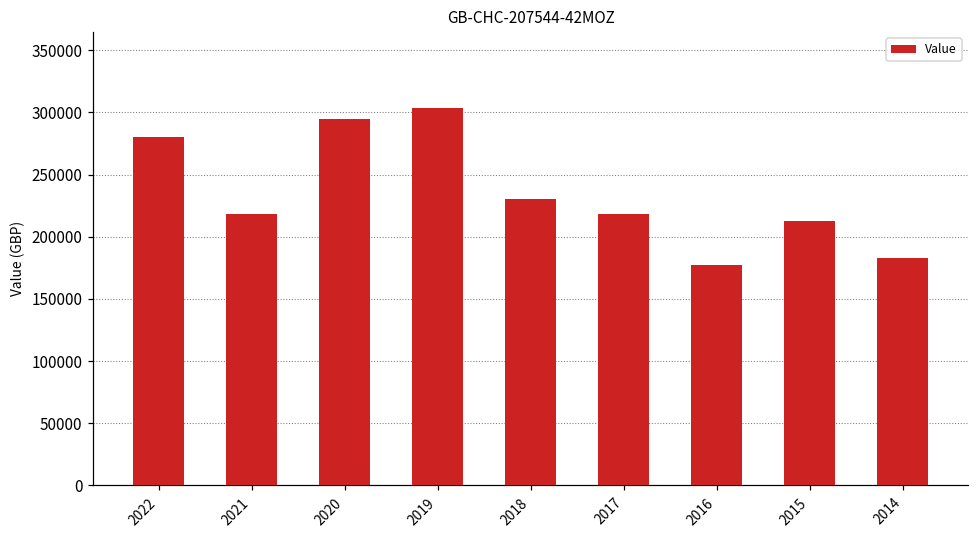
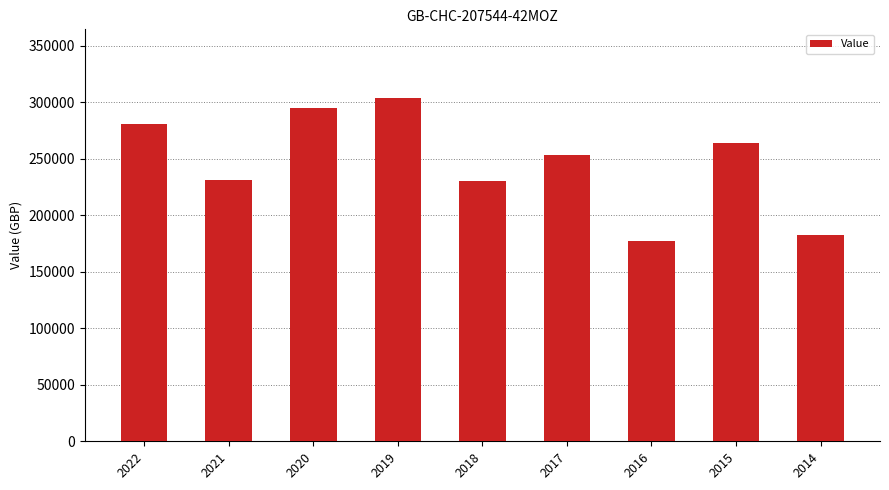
  {
    "2022": 280000,
-   "2021": 218000,
+   "2021": 231000,
    "2020": 295000,
    "2019": 304000,
    "2018": 231000,
-   "2017": 218000,
+   "2017": 253000,
    "2016": 177000,
-   "2015": 213000,
+   "2015": 264000,
    "2014": 183000
  }
